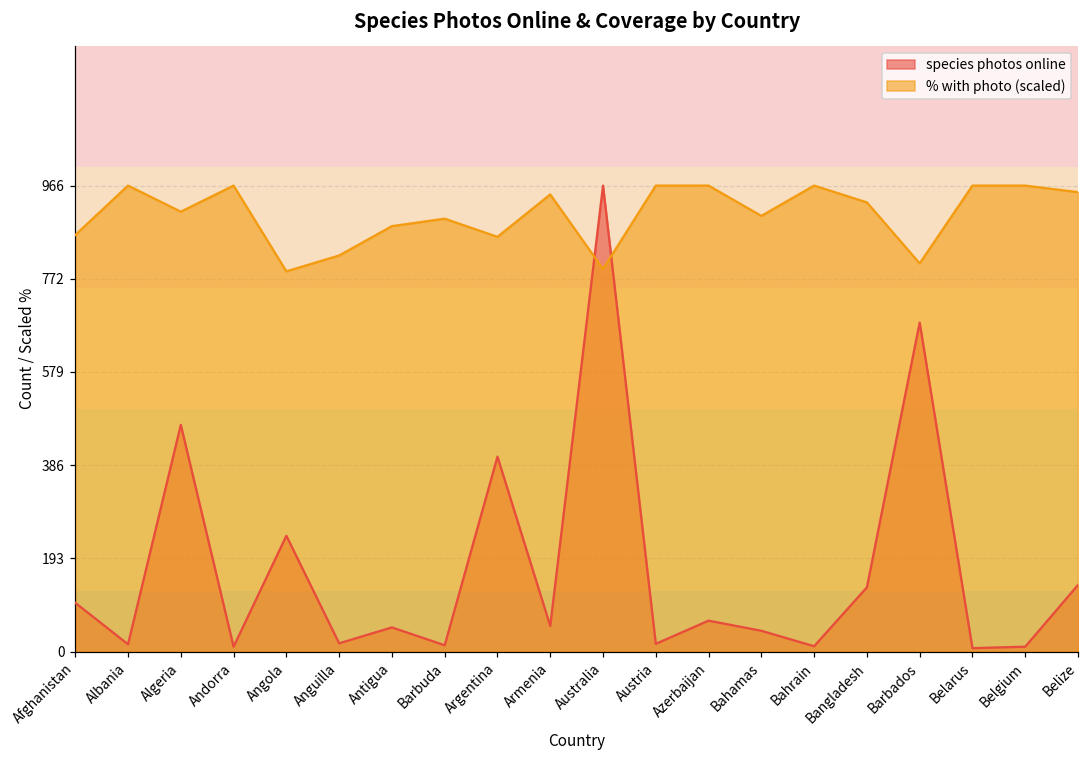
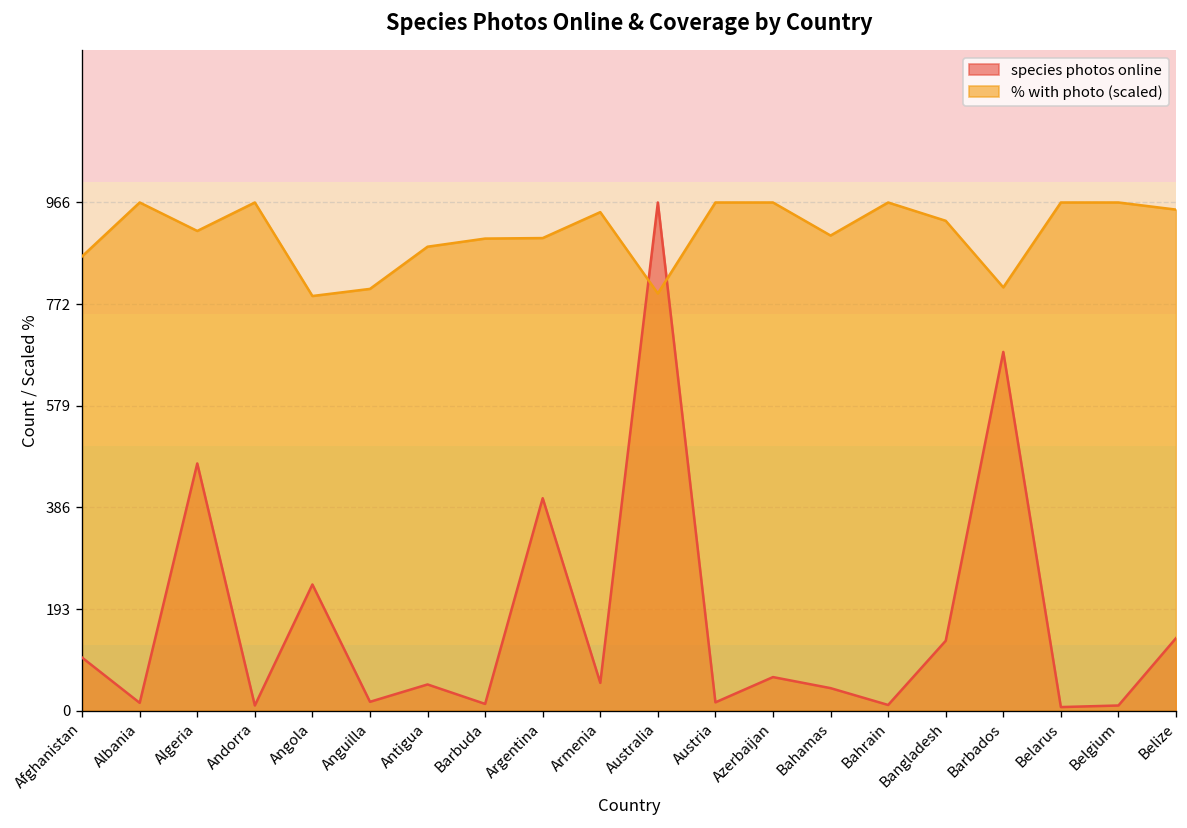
  {
    "species photos online": {
      "Afghanistan": 100,
      "Albania": 20,
      "Algeria": 470,
      "Andorra": 10,
      "Angola": 240,
      "Anguilla": 20,
      "Antigua": 50,
      "Barbuda": 10,
      "Argentina": 400,
      "Armenia": 50,
      "Australia": 970,
      "Austria": 20,
      "Azerbaijan": 60,
      "Bahamas": 40,
      "Bahrain": 10,
      "Bangladesh": 130,
      "Barbados": 680,
      "Belarus": 10,
      "Belgium": 10,
      "Belize": 140
    },
    "% with photo (scaled)": {
      "Afghanistan": 860,
      "Albania": 970,
      "Algeria": 910,
      "Andorra": 970,
      "Angola": 790,
-     "Anguilla": 820,
+     "Anguilla": 800,
      "Antigua": 880,
      "Barbuda": 900,
-     "Argentina": 860,
+     "Argentina": 900,
      "Armenia": 950,
      "Australia": 790,
      "Austria": 970,
      "Azerbaijan": 970,
      "Bahamas": 900,
      "Bahrain": 970,
      "Bangladesh": 930,
      "Barbados": 800,
      "Belarus": 970,
      "Belgium": 970,
      "Belize": 950
    }
  }
